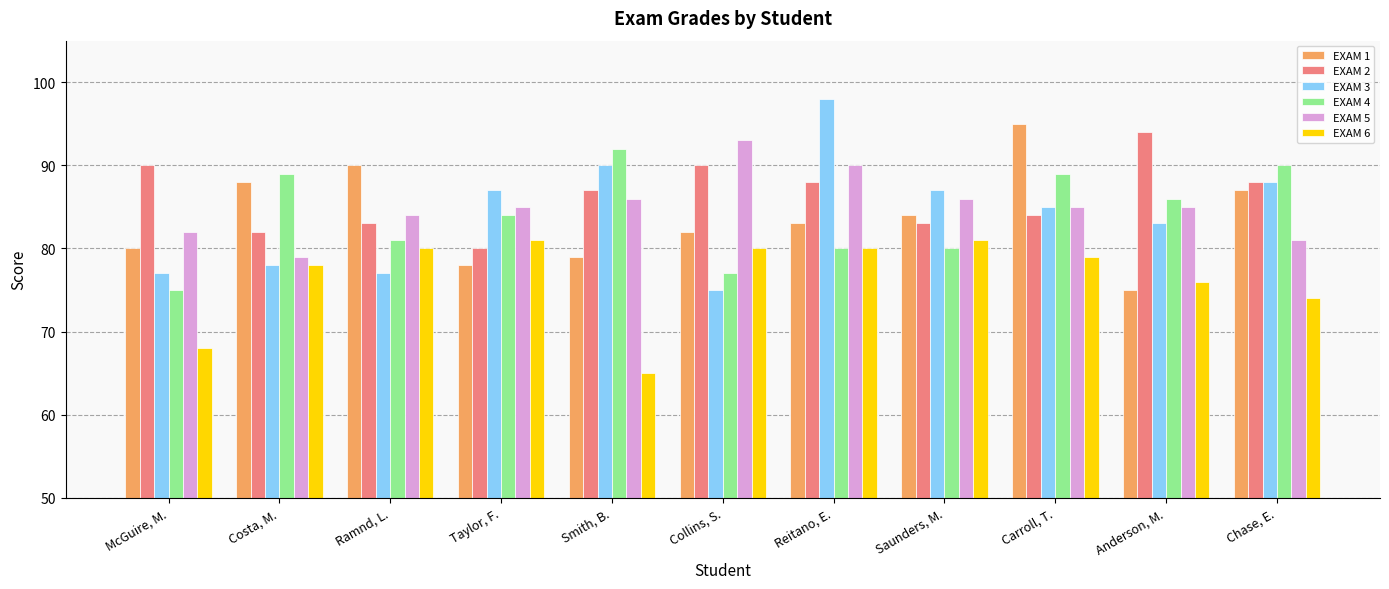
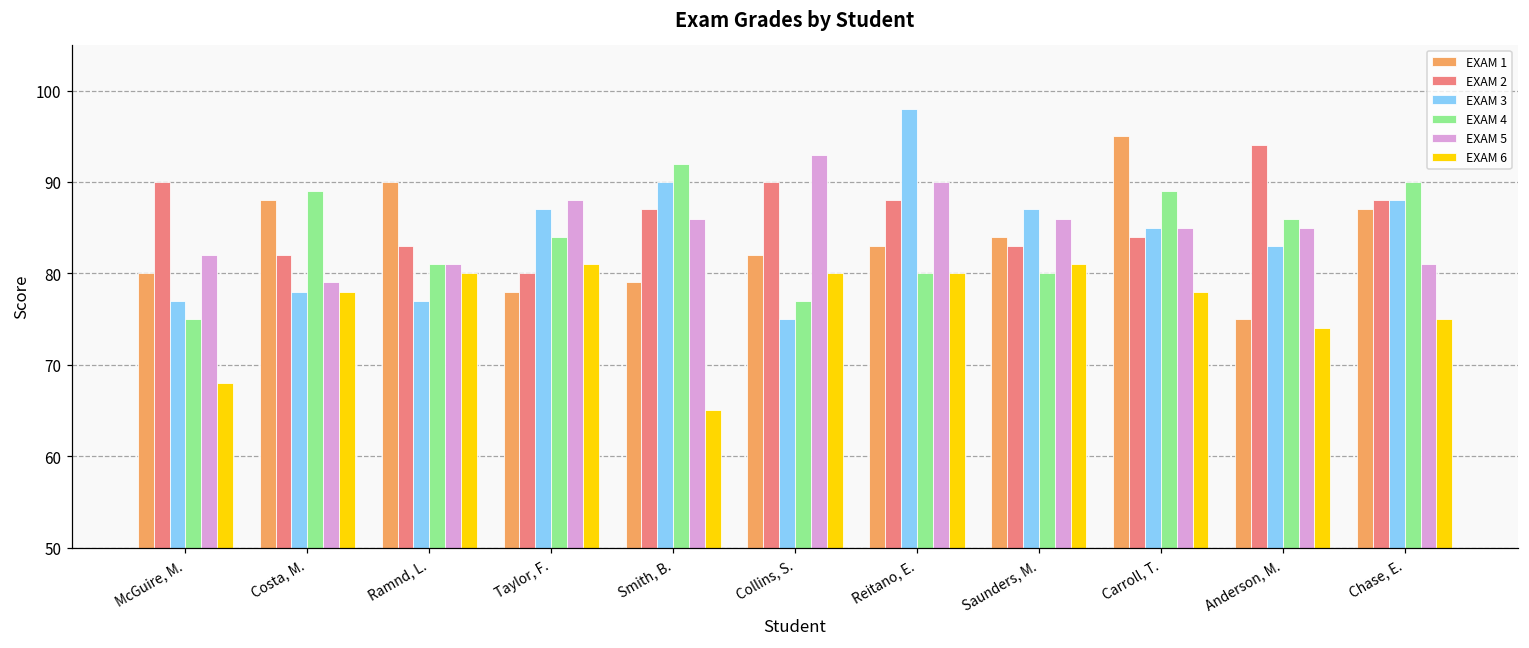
  {
    "EXAM 3": {
      "McGuire, M.": 77,
      "Costa, M.": 78,
      "Ramnd, L.": 77,
      "Taylor, F.": 87,
      "Smith, B.": 90,
      "Collins, S.": 75,
      "Reitano, E.": 98,
      "Saunders, M.": 87,
      "Carroll, T.": 85,
      "Anderson, M.": 83,
      "Chase, E.": 88
    },
    "EXAM 4": {
      "McGuire, M.": 75,
      "Costa, M.": 89,
      "Ramnd, L.": 81,
      "Taylor, F.": 84,
      "Smith, B.": 92,
      "Collins, S.": 77,
      "Reitano, E.": 80,
      "Saunders, M.": 80,
      "Carroll, T.": 89,
      "Anderson, M.": 86,
      "Chase, E.": 90
    },
    "EXAM 5": {
      "McGuire, M.": 82,
      "Costa, M.": 79,
-     "Ramnd, L.": 84,
-     "Taylor, F.": 85,
+     "Ramnd, L.": 81,
+     "Taylor, F.": 88,
      "Smith, B.": 86,
      "Collins, S.": 93,
      "Reitano, E.": 90,
      "Saunders, M.": 86,
      "Carroll, T.": 85,
      "Anderson, M.": 85,
      "Chase, E.": 81
    },
    "EXAM 6": {
      "McGuire, M.": 68,
      "Costa, M.": 78,
      "Ramnd, L.": 80,
      "Taylor, F.": 81,
      "Smith, B.": 65,
      "Collins, S.": 80,
      "Reitano, E.": 80,
      "Saunders, M.": 81,
-     "Carroll, T.": 79,
-     "Anderson, M.": 76,
-     "Chase, E.": 74
+     "Carroll, T.": 78,
+     "Anderson, M.": 74,
+     "Chase, E.": 75
    }
  }
